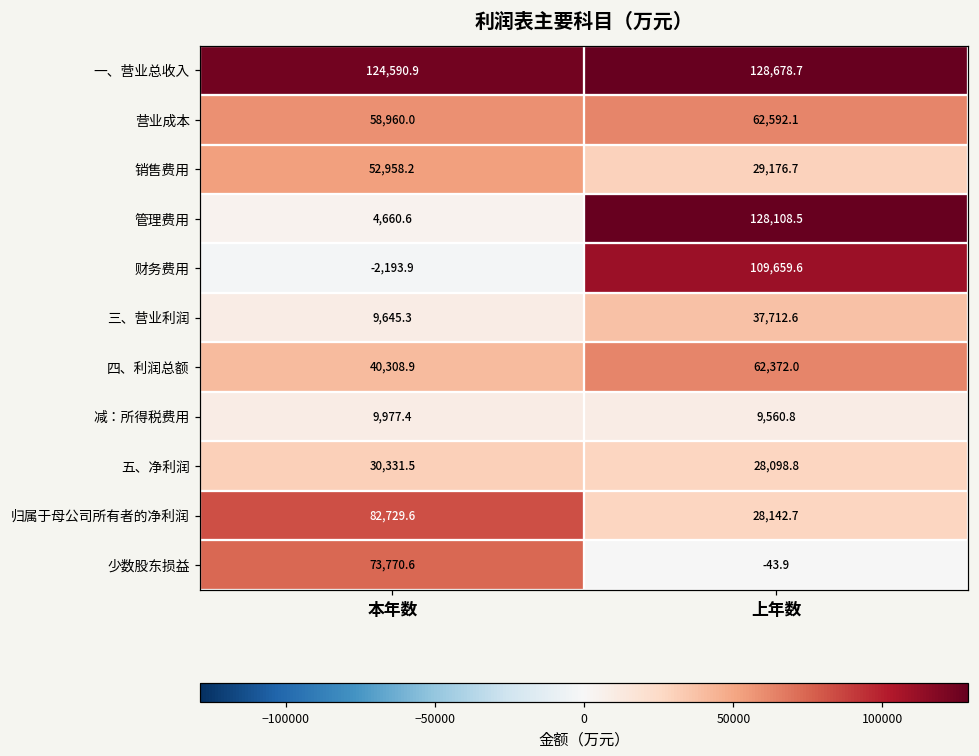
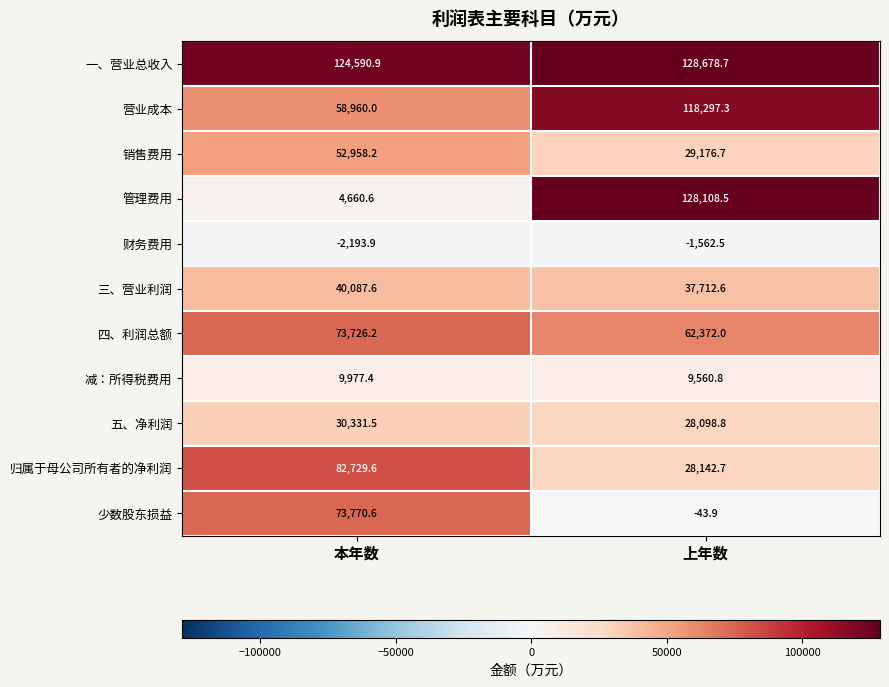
  {
    "一、营业总收入": {
      "本年数": "124,590.9",
      "上年数": "128,678.7"
    },
    "营业成本": {
      "本年数": "58,960.0",
-     "上年数": "62,592.1"
+     "上年数": "118,297.3"
    },
    "销售费用": {
      "本年数": "52,958.2",
      "上年数": "29,176.7"
    },
    "管理费用": {
      "本年数": "4,660.6",
      "上年数": "128,108.5"
    },
    "财务费用": {
      "本年数": "-2,193.9",
-     "上年数": "109,659.6"
+     "上年数": "-1,562.5"
    },
    "三、营业利润": {
-     "本年数": "9,645.3",
+     "本年数": "40,087.6",
      "上年数": "37,712.6"
    },
    "四、利润总额": {
-     "本年数": "40,308.9",
+     "本年数": "73,726.2",
      "上年数": "62,372.0"
    },
    "减：所得税费用": {
      "本年数": "9,977.4",
      "上年数": "9,560.8"
    },
    "五、净利润": {
      "本年数": "30,331.5",
      "上年数": "28,098.8"
    },
    "归属于母公司所有者的净利润": {
      "本年数": "82,729.6",
      "上年数": "28,142.7"
    },
    "少数股东损益": {
      "本年数": "73,770.6",
      "上年数": "-43.9"
    }
  }
